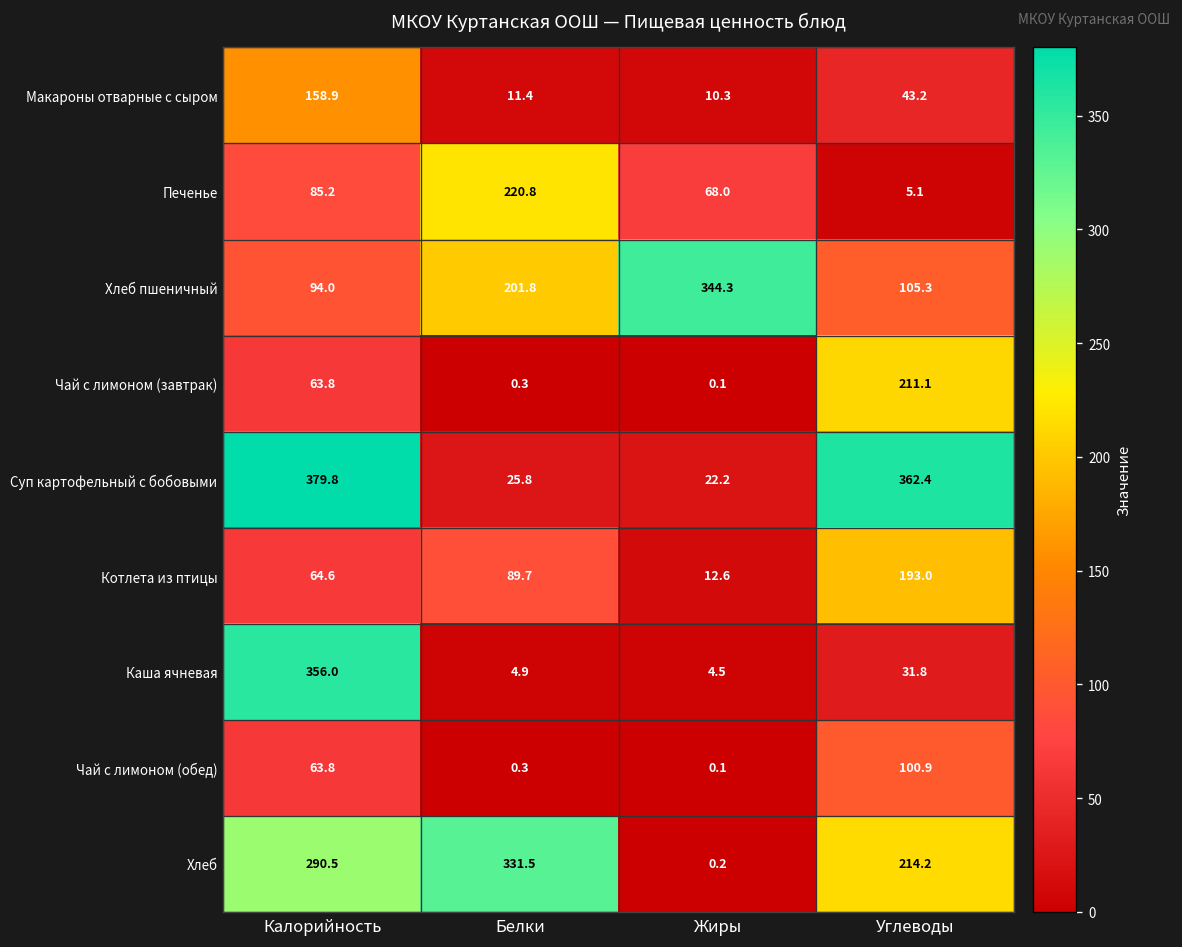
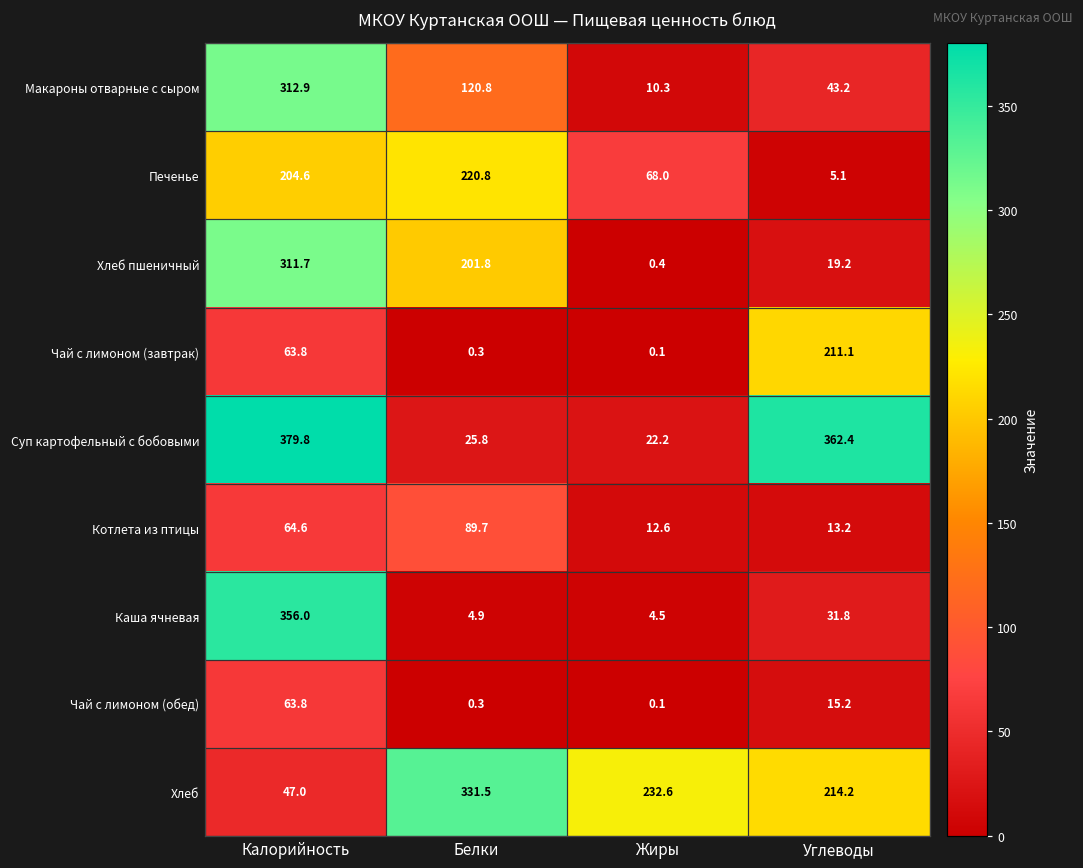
  {
    "Макароны отварные с сыром": {
-     "Калорийность": 158.9,
-     "Белки": 11.4,
+     "Калорийность": 312.9,
+     "Белки": 120.8,
      "Жиры": 10.3,
      "Углеводы": 43.2
    },
    "Печенье": {
-     "Калорийность": 85.2,
+     "Калорийность": 204.6,
      "Белки": 220.8,
      "Жиры": 68.0,
      "Углеводы": 5.1
    },
    "Хлеб пшеничный": {
-     "Калорийность": 94.0,
+     "Калорийность": 311.7,
      "Белки": 201.8,
-     "Жиры": 344.3,
-     "Углеводы": 105.3
+     "Жиры": 0.4,
+     "Углеводы": 19.2
    },
    "Чай с лимоном (завтрак)": {
      "Калорийность": 63.8,
      "Белки": 0.3,
      "Жиры": 0.1,
      "Углеводы": 211.1
    },
    "Суп картофельный с бобовыми": {
      "Калорийность": 379.8,
      "Белки": 25.8,
      "Жиры": 22.2,
      "Углеводы": 362.4
    },
    "Котлета из птицы": {
      "Калорийность": 64.6,
      "Белки": 89.7,
      "Жиры": 12.6,
-     "Углеводы": 193.0
+     "Углеводы": 13.2
    },
    "Каша ячневая": {
      "Калорийность": 356.0,
      "Белки": 4.9,
      "Жиры": 4.5,
      "Углеводы": 31.8
    },
    "Чай с лимоном (обед)": {
      "Калорийность": 63.8,
      "Белки": 0.3,
      "Жиры": 0.1,
-     "Углеводы": 100.9
+     "Углеводы": 15.2
    },
    "Хлеб": {
-     "Калорийность": 290.5,
+     "Калорийность": 47.0,
      "Белки": 331.5,
-     "Жиры": 0.2,
+     "Жиры": 232.6,
      "Углеводы": 214.2
    }
  }
